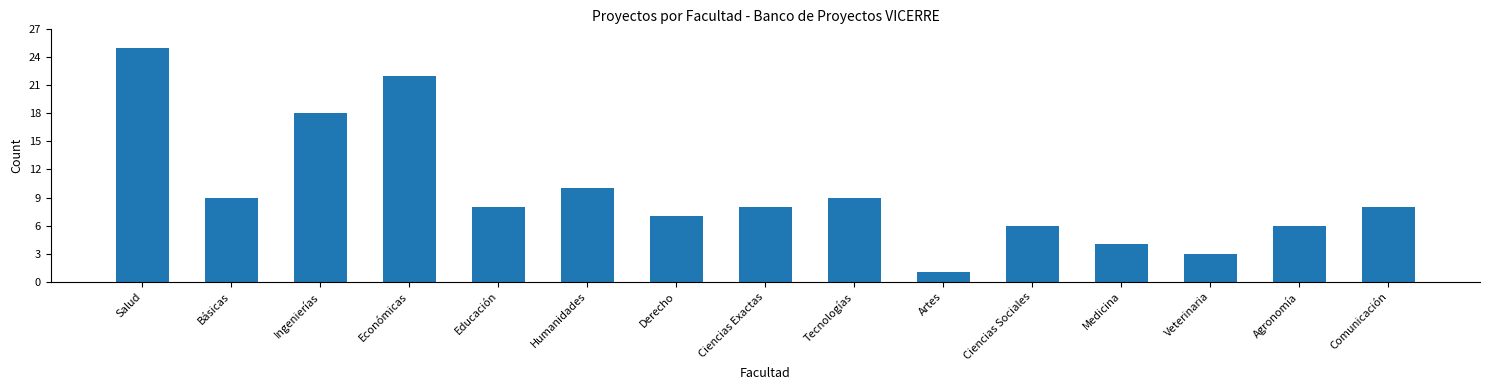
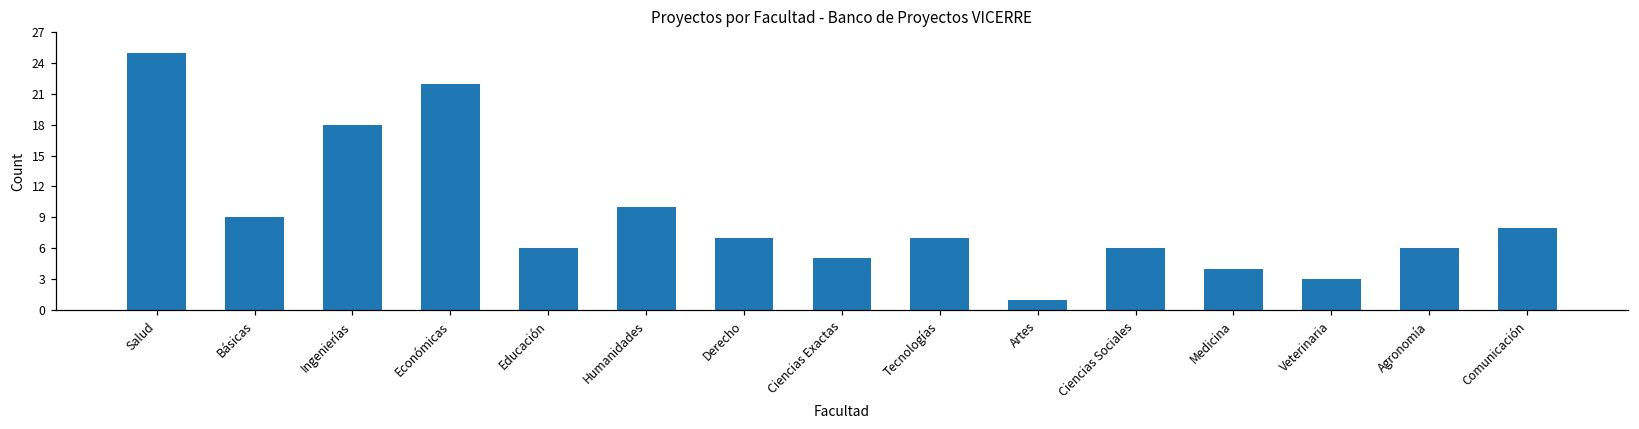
  {
    "Salud": 25,
    "Básicas": 9,
    "Ingenierías": 18,
    "Económicas": 22,
-   "Educación": 8,
+   "Educación": 6,
    "Humanidades": 10,
    "Derecho": 7,
-   "Ciencias Exactas": 8,
-   "Tecnologías": 9,
+   "Ciencias Exactas": 5,
+   "Tecnologías": 7,
    "Artes": 1,
    "Ciencias Sociales": 6,
    "Medicina": 4,
    "Veterinaria": 3,
    "Agronomía": 6,
    "Comunicación": 8
  }
